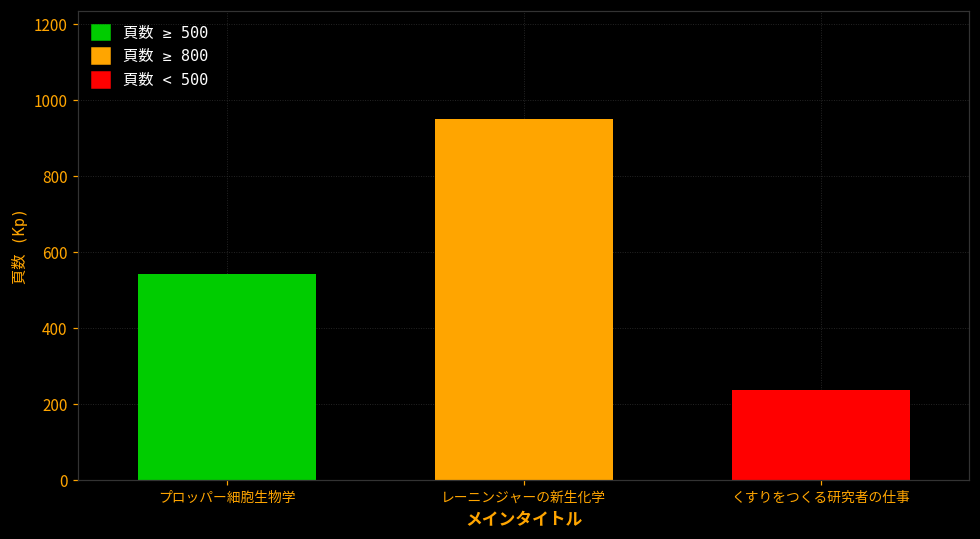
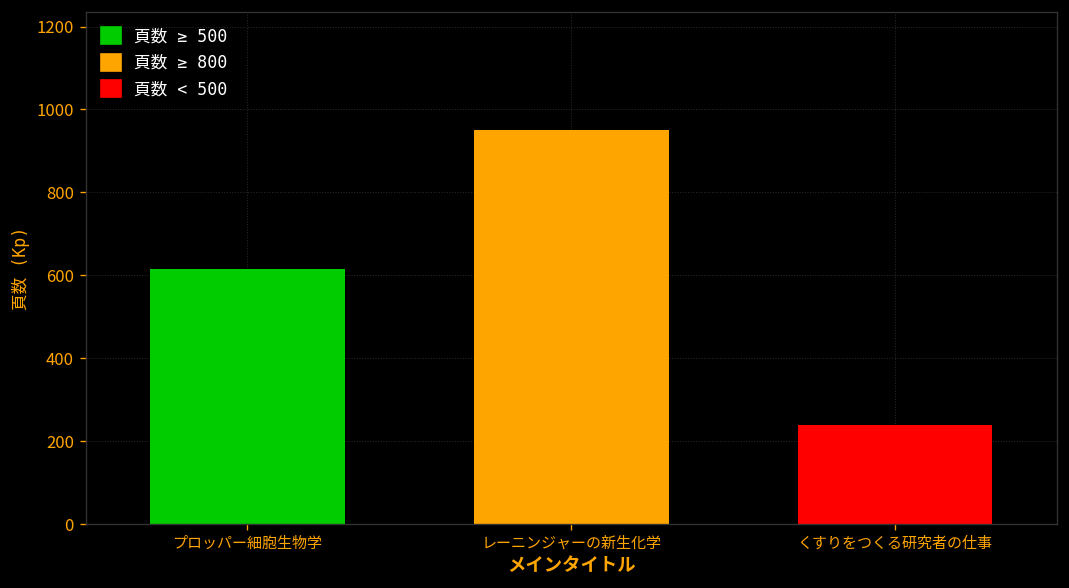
  {
-   "プロッパー細胞生物学": 540,
+   "プロッパー細胞生物学": 620,
    "レーニンジャーの新生化学": 950,
    "くすりをつくる研究者の仕事": 240
  }
